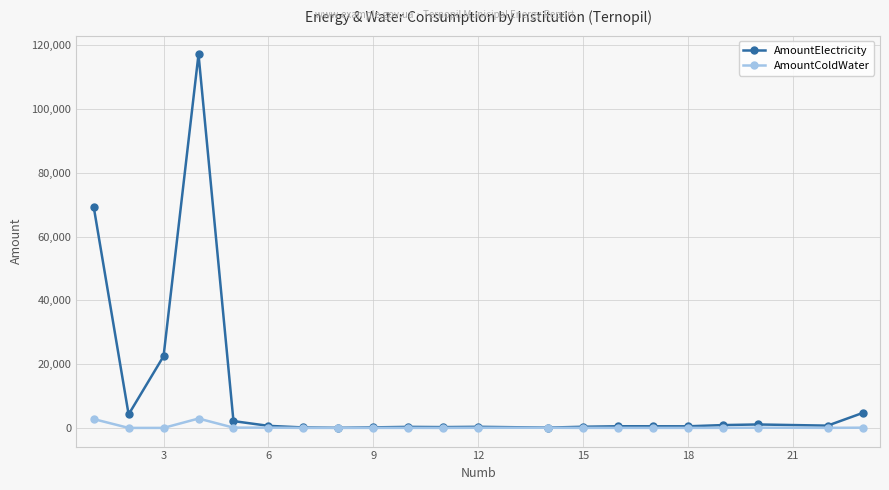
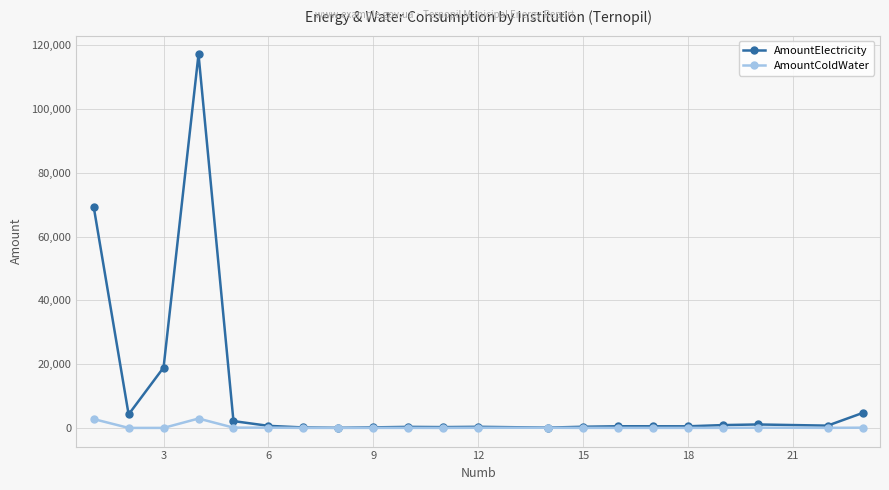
  {
    "AmountElectricity": {
-     "3": "23,000"
+     "3": "19,000"
    },
    "AmountColdWater": {
      "3": "0"
    }
  }
